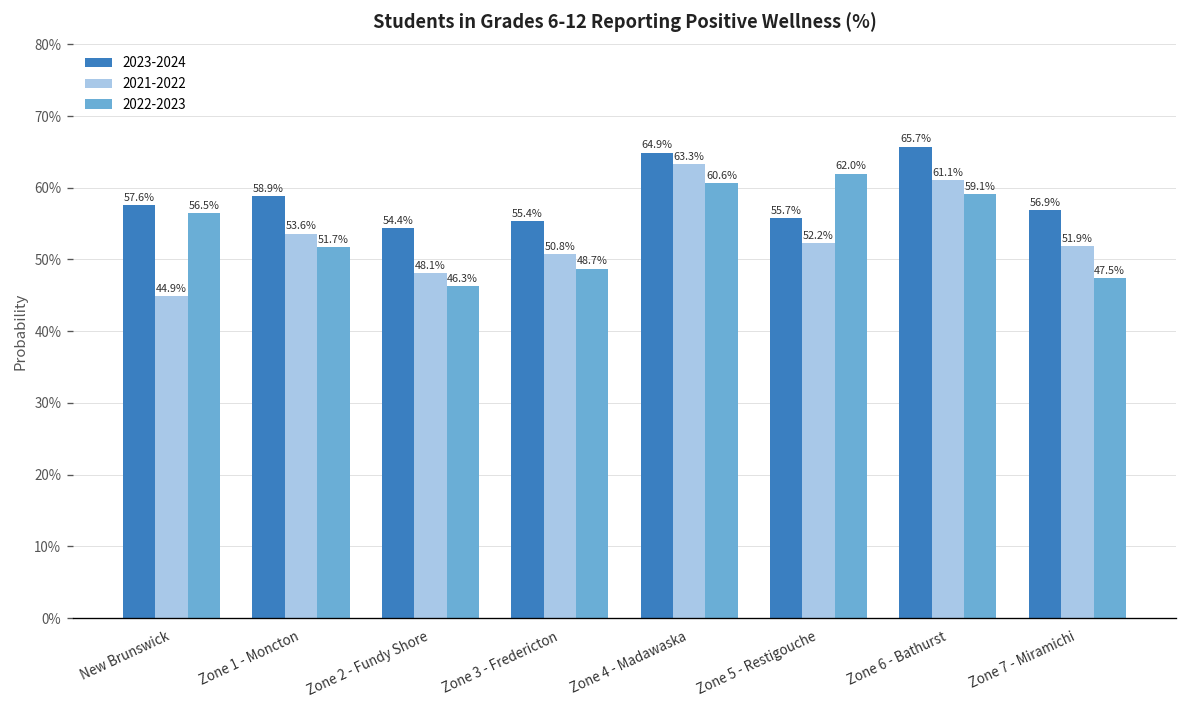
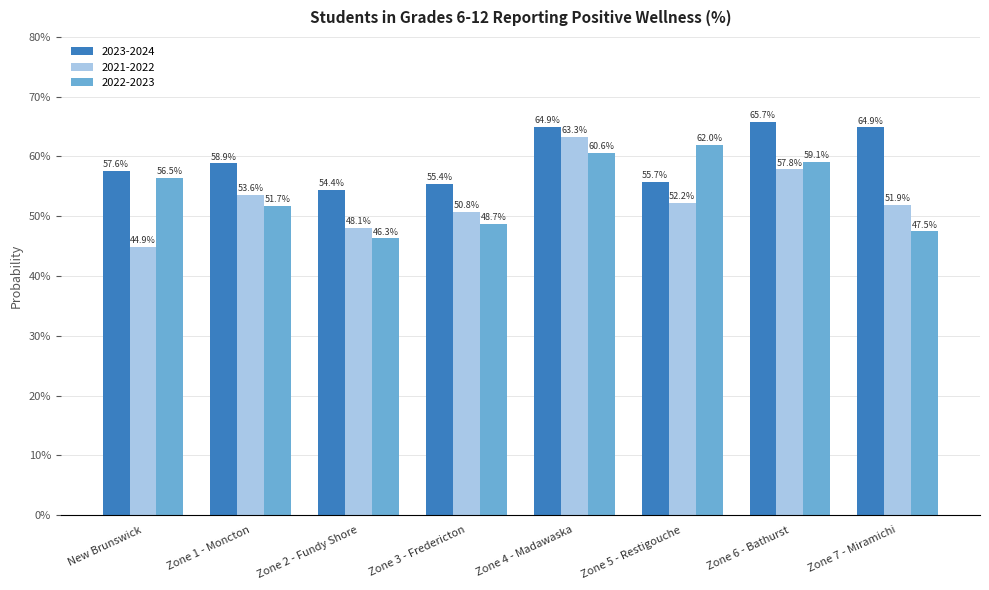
  {
    "2023-2024": {
      "New Brunswick": "57.6%",
      "Zone 1 - Moncton": "58.9%",
      "Zone 2 - Fundy Shore": "54.4%",
      "Zone 3 - Fredericton": "55.4%",
      "Zone 4 - Madawaska": "64.9%",
      "Zone 5 - Restigouche": "55.7%",
      "Zone 6 - Bathurst": "65.7%",
-     "Zone 7 - Miramichi": "56.9%"
+     "Zone 7 - Miramichi": "64.9%"
    },
    "2021-2022": {
      "New Brunswick": "44.9%",
      "Zone 1 - Moncton": "53.6%",
      "Zone 2 - Fundy Shore": "48.1%",
      "Zone 3 - Fredericton": "50.8%",
      "Zone 4 - Madawaska": "63.3%",
      "Zone 5 - Restigouche": "52.2%",
-     "Zone 6 - Bathurst": "61.1%",
+     "Zone 6 - Bathurst": "57.8%",
      "Zone 7 - Miramichi": "51.9%"
    },
    "2022-2023": {
      "New Brunswick": "56.5%",
      "Zone 1 - Moncton": "51.7%",
      "Zone 2 - Fundy Shore": "46.3%",
      "Zone 3 - Fredericton": "48.7%",
      "Zone 4 - Madawaska": "60.6%",
      "Zone 5 - Restigouche": "62.0%",
      "Zone 6 - Bathurst": "59.1%",
      "Zone 7 - Miramichi": "47.5%"
    }
  }
